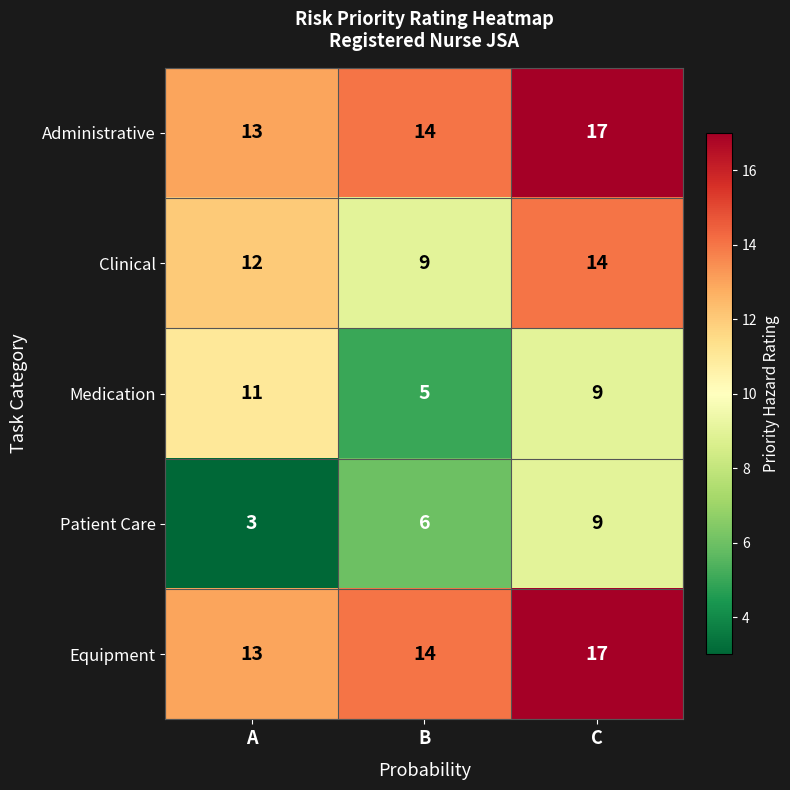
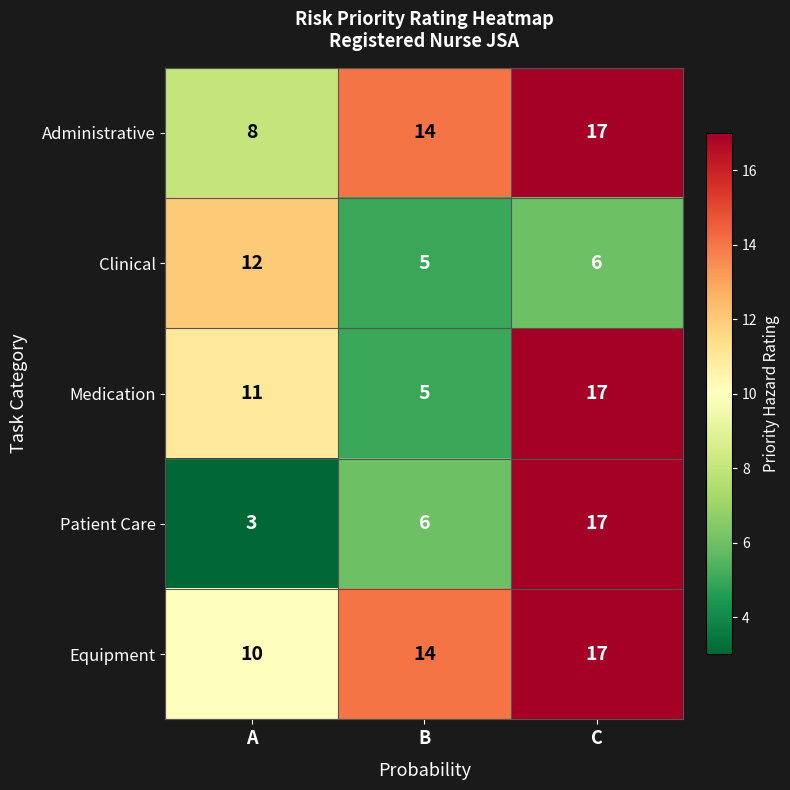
  {
    "Administrative": {
-     "A": 13,
+     "A": 8,
      "B": 14,
      "C": 17
    },
    "Clinical": {
      "A": 12,
-     "B": 9,
-     "C": 14
+     "B": 5,
+     "C": 6
    },
    "Medication": {
      "A": 11,
      "B": 5,
-     "C": 9
+     "C": 17
    },
    "Patient Care": {
      "A": 3,
      "B": 6,
-     "C": 9
+     "C": 17
    },
    "Equipment": {
-     "A": 13,
+     "A": 10,
      "B": 14,
      "C": 17
    }
  }
